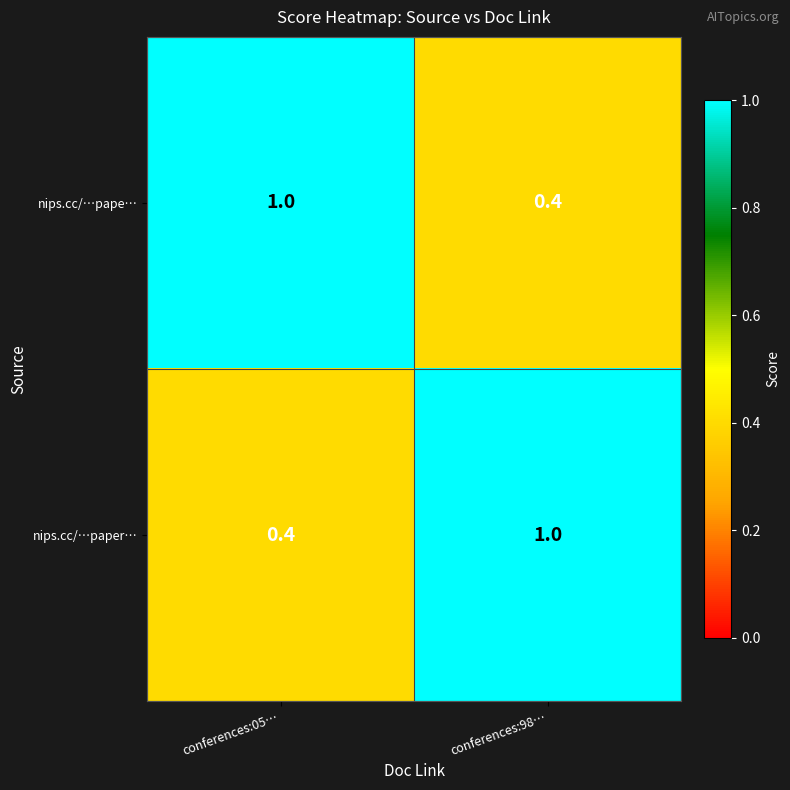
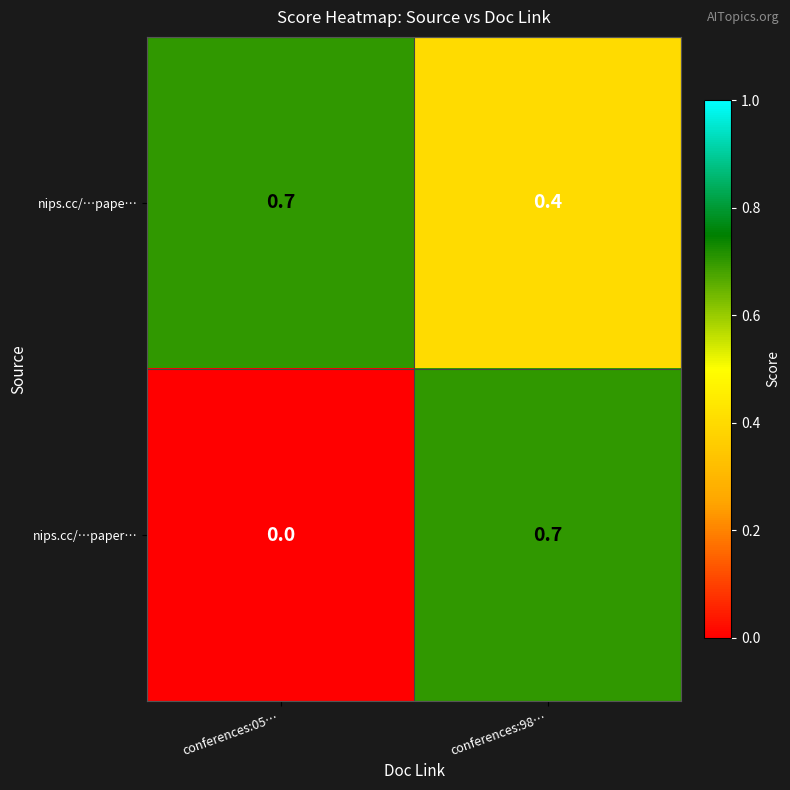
  {
    "nips.cc/…pape…": {
-     "conferences:05…": 1.0,
+     "conferences:05…": 0.7,
      "conferences:98…": 0.4
    },
    "nips.cc/…paper…": {
-     "conferences:05…": 0.4,
-     "conferences:98…": 1.0
+     "conferences:05…": 0.0,
+     "conferences:98…": 0.7
    }
  }
